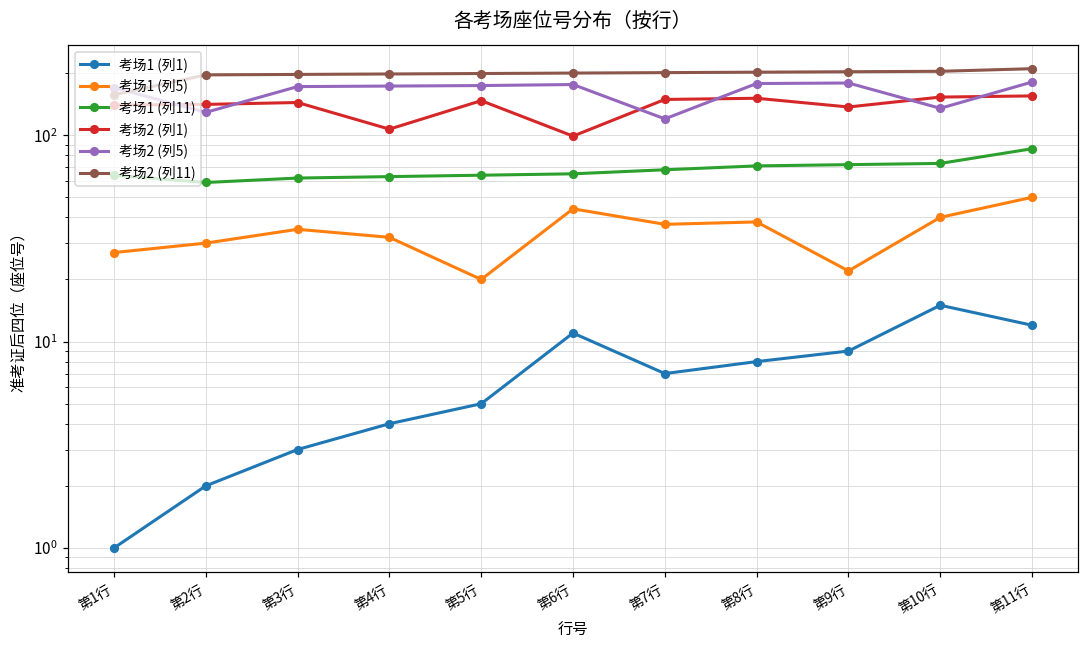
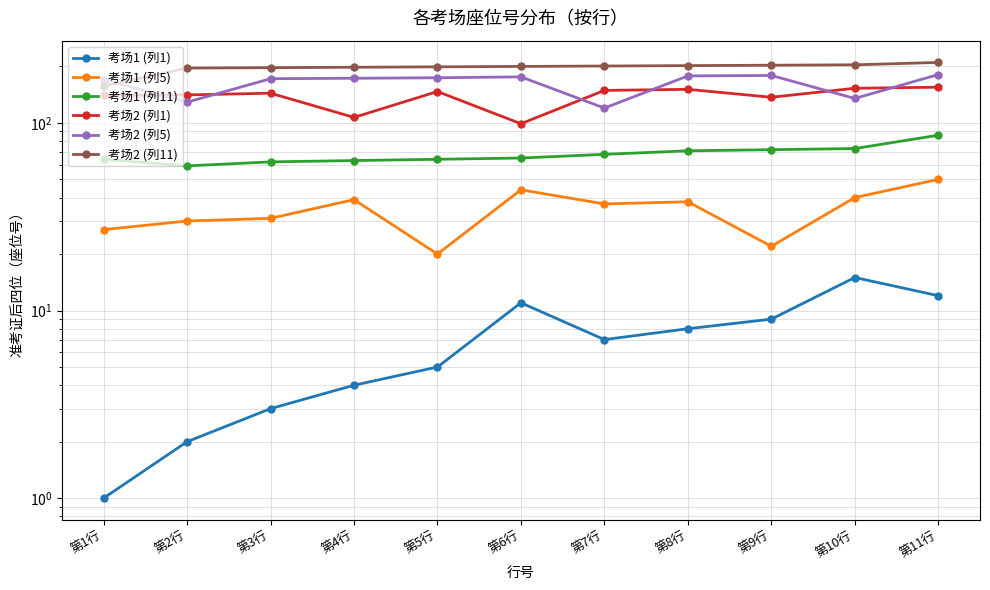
  {
    "考场1 (列1)": {
      "第1行": 1,
      "第2行": 2,
      "第3行": 3,
      "第4行": 4,
      "第5行": 5,
      "第6行": 11,
      "第7行": 7,
      "第8行": 8,
      "第9行": 9,
      "第10行": 15,
      "第11行": 12
    },
    "考场1 (列5)": {
      "第1行": 27,
      "第2行": 30,
-     "第3行": 35,
-     "第4行": 32,
+     "第3行": 31,
+     "第4行": 39,
      "第5行": 20,
      "第6行": 44,
      "第7行": 37,
      "第8行": 38,
      "第9行": 22,
      "第10行": 40,
      "第11行": 50
    },
    "考场1 (列11)": {
      "第2行": 59,
      "第3行": 62,
      "第4行": 63,
      "第5行": 64,
      "第6行": 65,
      "第7行": 68,
      "第8行": 71,
      "第9行": 72,
      "第10行": 73,
      "第11行": 90
    },
    "考场2 (列1)": {
      "第2行": 140,
      "第3行": 140,
      "第4行": 110,
      "第5行": 150,
      "第6行": 100,
      "第7行": 150,
      "第8行": 150,
      "第9行": 140,
      "第10行": 150,
      "第11行": 160
    },
    "考场2 (列5)": {
      "第2行": 130,
      "第3行": 170,
      "第4行": 170,
      "第5行": 170,
      "第6行": 180,
      "第7行": 120,
      "第8行": 180,
      "第9行": 180,
      "第10行": 140,
      "第11行": 180
    },
    "考场2 (列11)": {
      "第2行": 200,
      "第3行": 200,
      "第4行": 200,
      "第5行": 200,
      "第6行": 200,
      "第7行": 200,
      "第8行": 200,
      "第9行": 200,
      "第10行": 200,
      "第11行": 210
    }
  }
